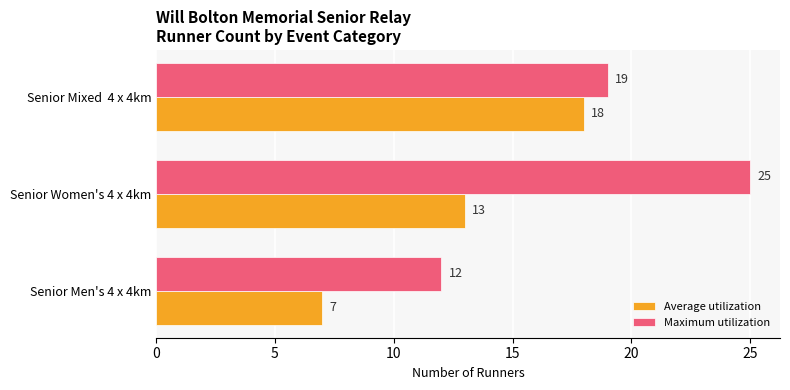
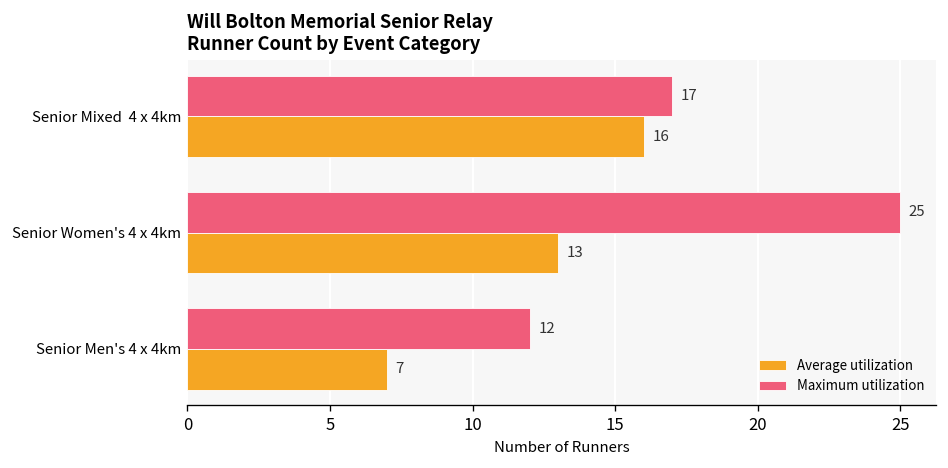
  {
    "Average utilization": {
-     "Senior Mixed 4 x 4km": 18,
+     "Senior Mixed 4 x 4km": 16,
      "Senior Women's 4 x 4km": 13,
      "Senior Men's 4 x 4km": 7
    },
    "Maximum utilization": {
-     "Senior Mixed 4 x 4km": 19,
+     "Senior Mixed 4 x 4km": 17,
      "Senior Women's 4 x 4km": 25,
      "Senior Men's 4 x 4km": 12
    }
  }
